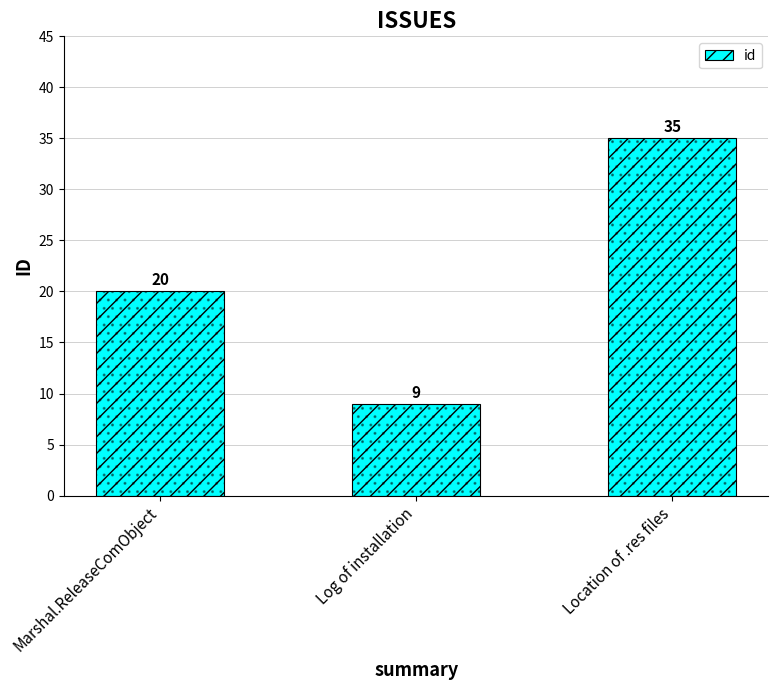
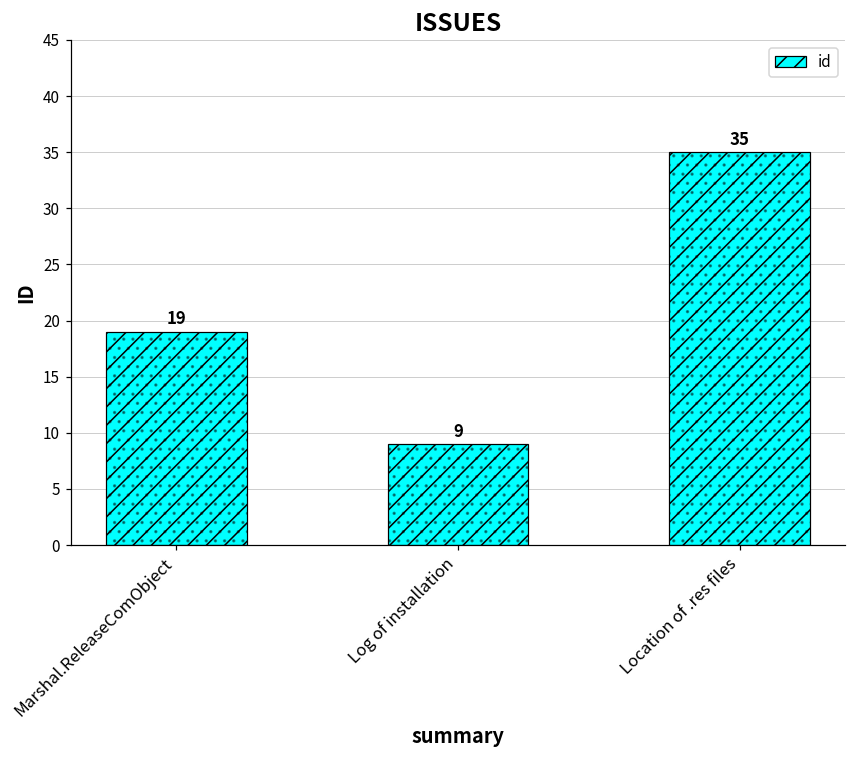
  {
-   "Marshal.ReleaseComObject": 20,
+   "Marshal.ReleaseComObject": 19,
    "Log of installation": 9,
    "Location of .res files": 35
  }
